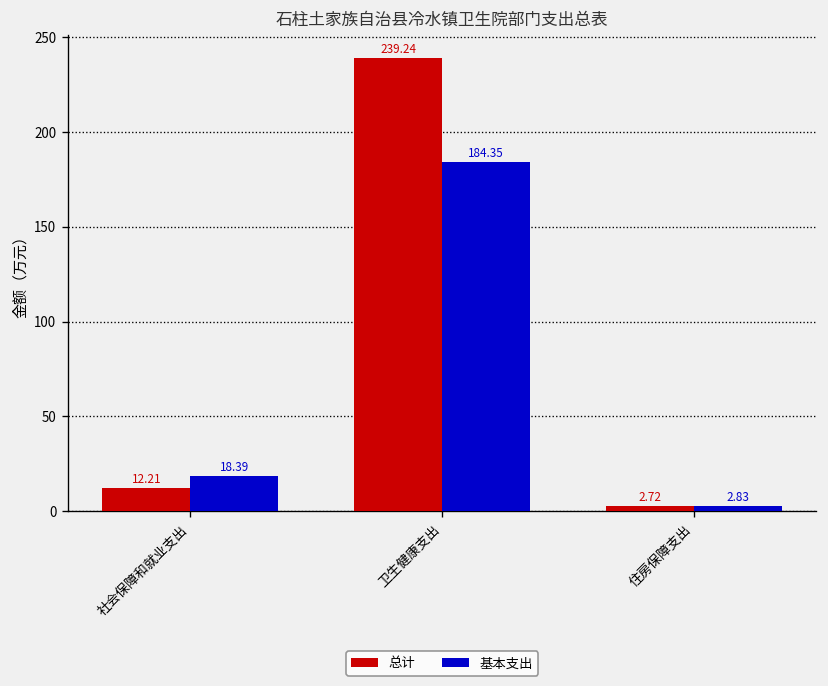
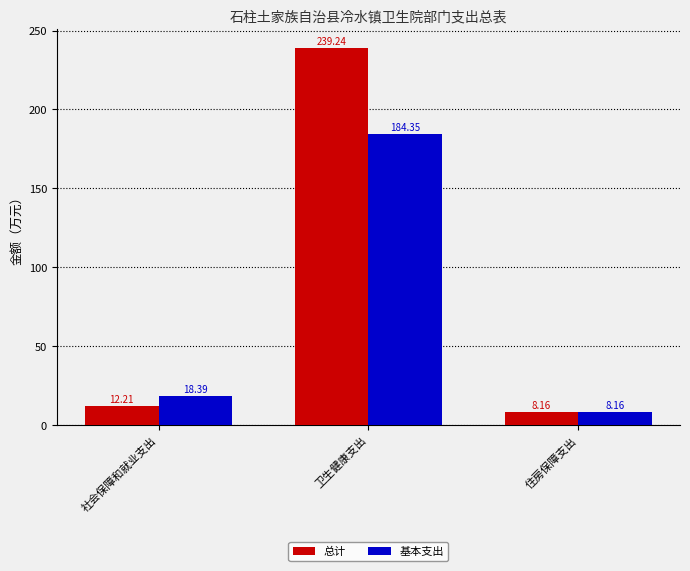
  {
    "总计": {
      "社会保障和就业支出": 12.21,
      "卫生健康支出": 239.24,
-     "住房保障支出": 2.72
+     "住房保障支出": 8.16
    },
    "基本支出": {
      "社会保障和就业支出": 18.39,
      "卫生健康支出": 184.35,
-     "住房保障支出": 2.83
+     "住房保障支出": 8.16
    }
  }
